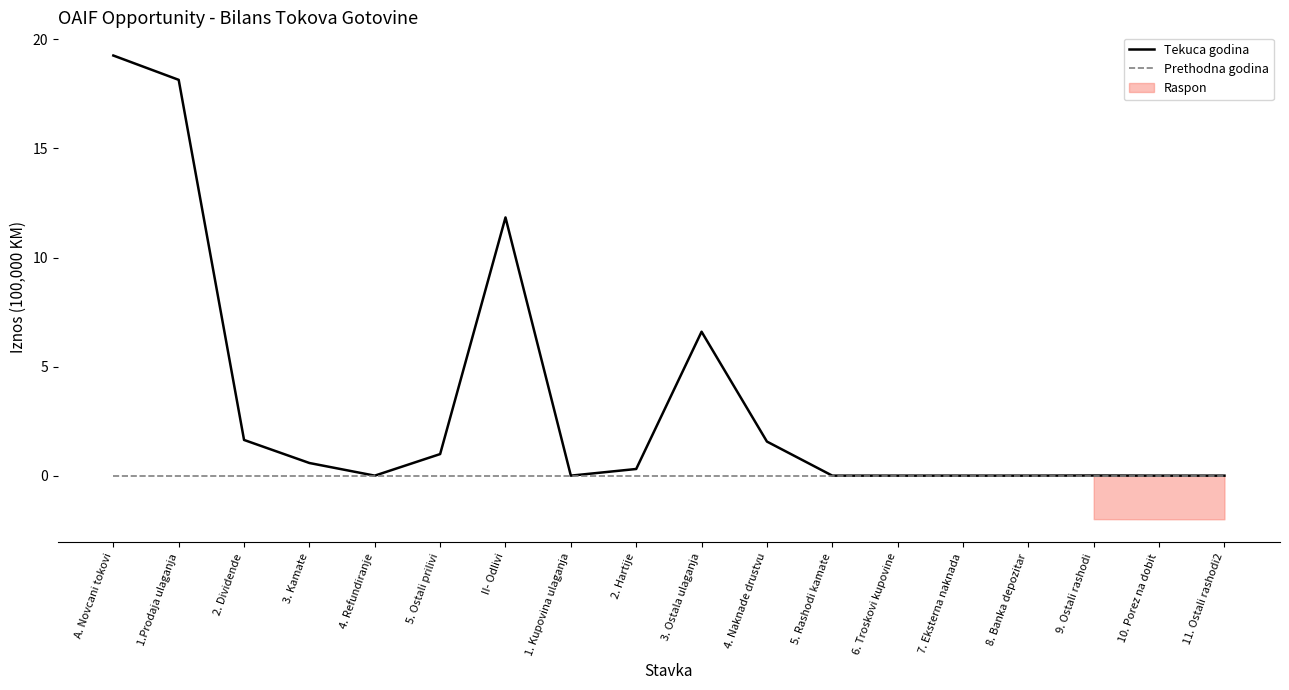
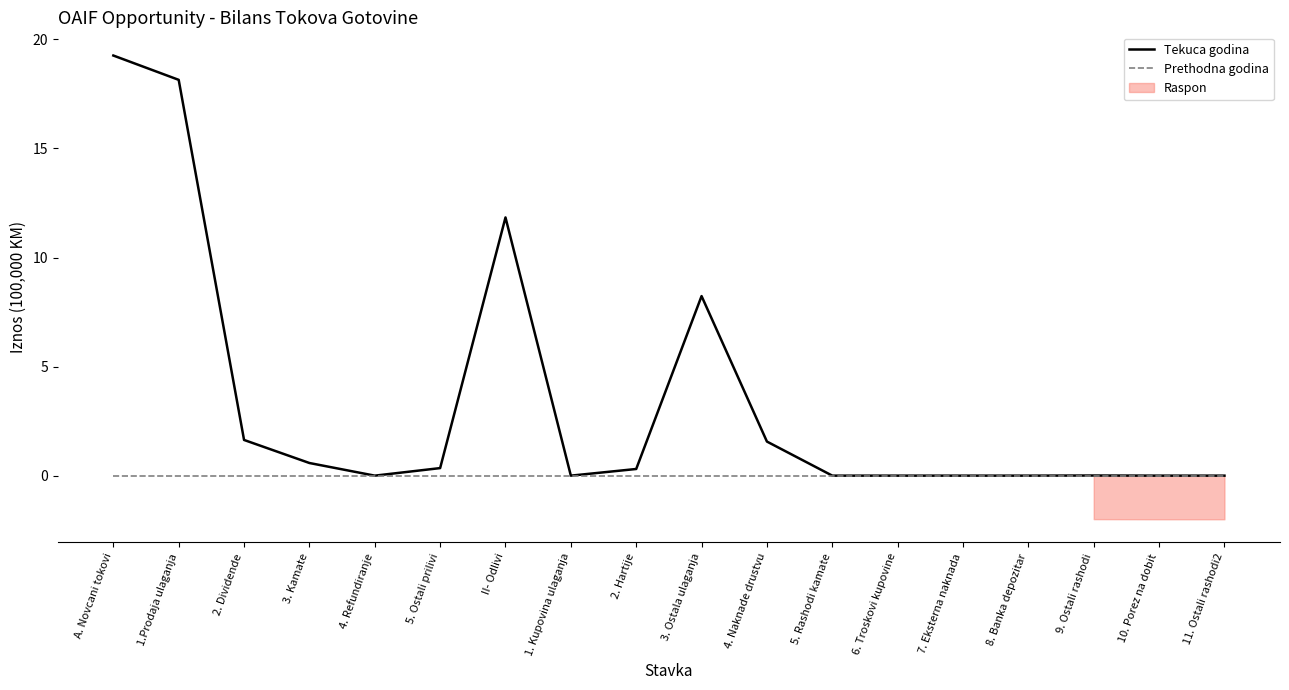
  {
    "Tekuca godina": {
      "A. Novcani tokovi": 19.3,
      "1.Prodaja ulaganja": 18.1,
      "2. Dividende": 1.6,
      "3. Kamate": 0.6,
-     "5. Ostali prilivi": 1.0,
+     "5. Ostali prilivi": 0.3,
      "II- Odlivi": 11.8,
      "2. Hartije": 0.3,
-     "3. Ostala ulaganja": 6.6,
+     "3. Ostala ulaganja": 8.2,
      "4. Naknade drustvu": 1.6
    },
    "Prethodna godina": {
      "A. Novcani tokovi": 0.0,
      "1.Prodaja ulaganja": 0.0,
      "2. Dividende": 0.0,
      "3. Kamate": 0.0,
      "5. Ostali prilivi": 0.0,
      "II- Odlivi": 0.0,
      "2. Hartije": 0.0,
      "3. Ostala ulaganja": 0.0,
      "4. Naknade drustvu": 0.0
    }
  }
